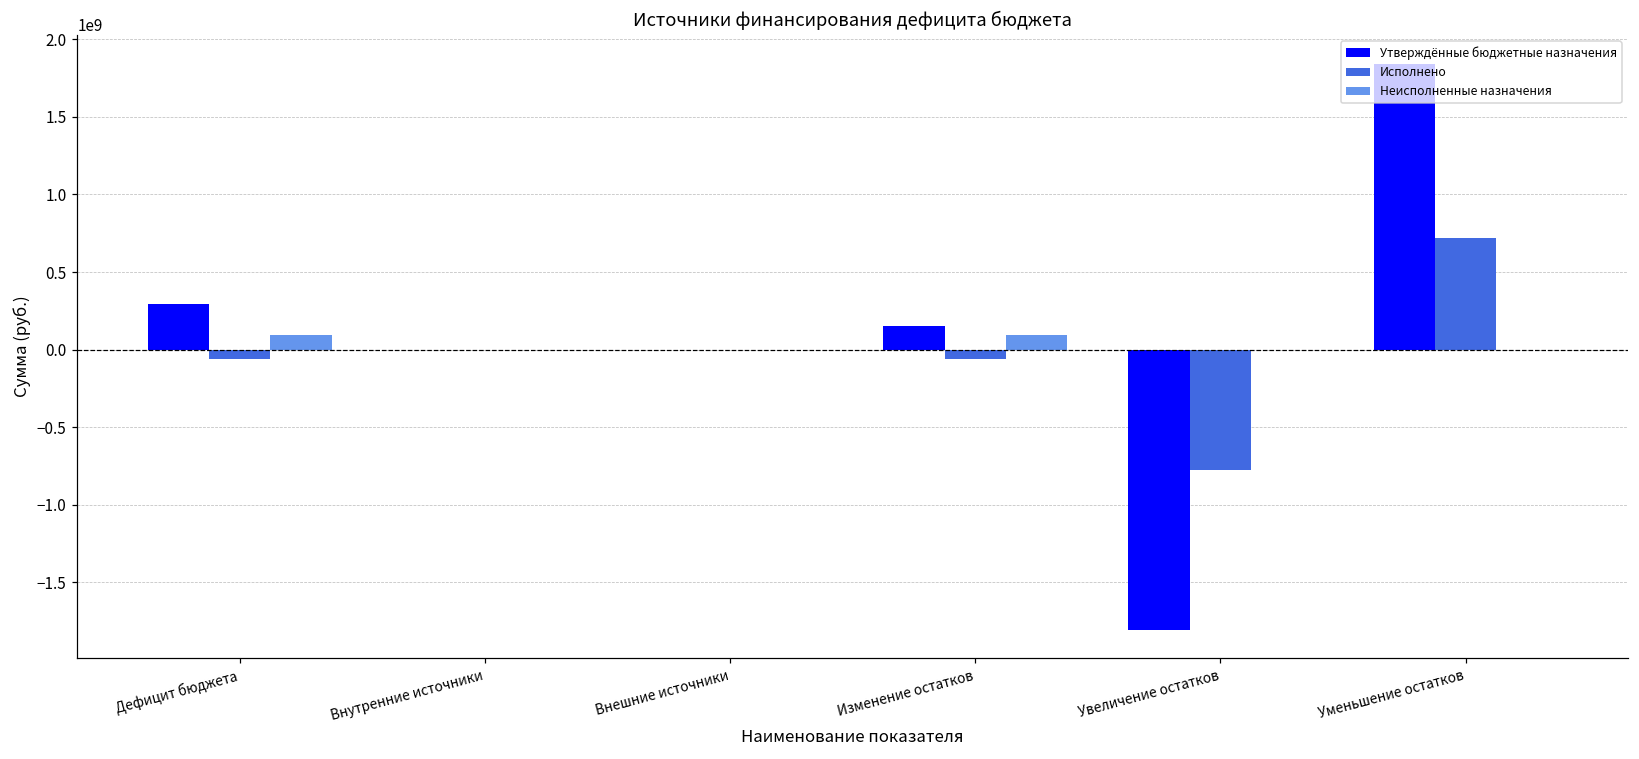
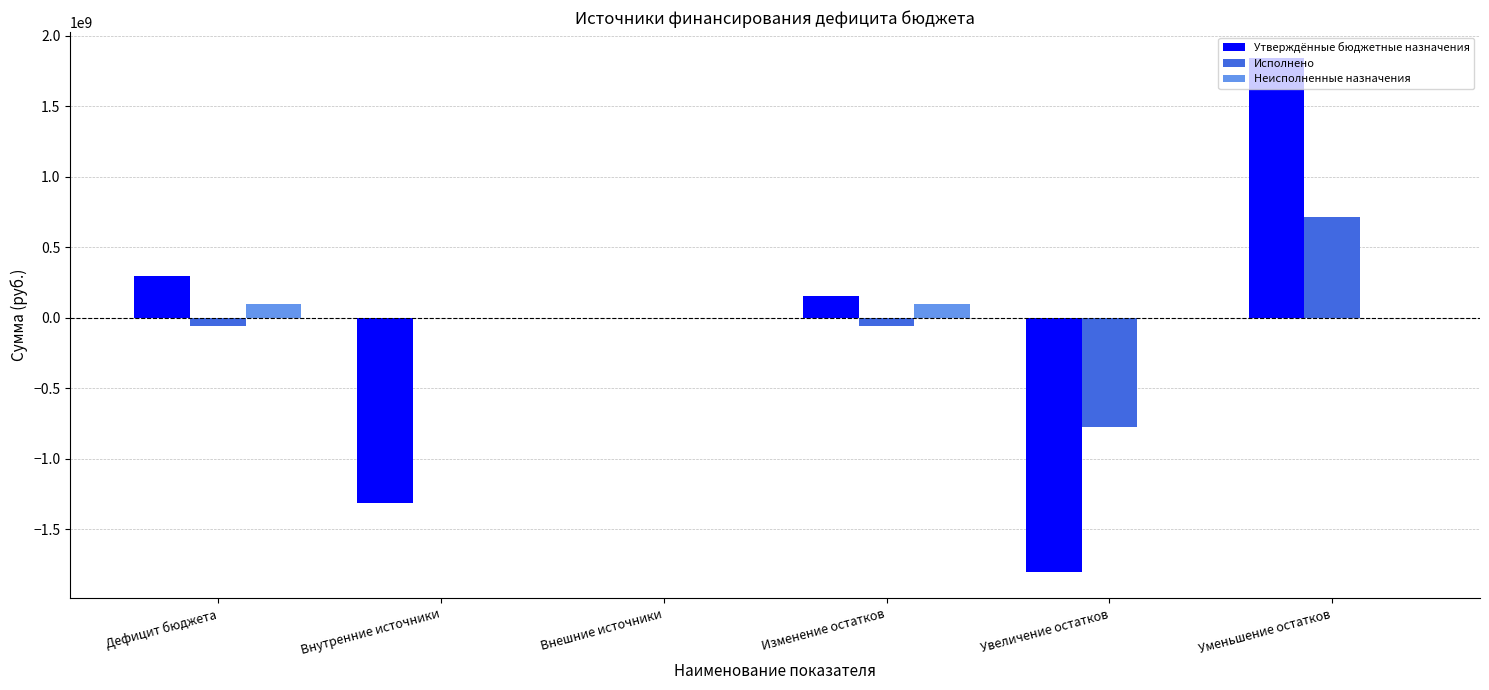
  {
    "Утверждённые бюджетные назначения": {
      "Дефицит бюджета": 300000000,
-     "Внутренние источники": 0,
+     "Внутренние источники": -1320000000,
      "Внешние источники": 0,
      "Изменение остатков": 150000000,
      "Увеличение остатков": -1810000000
    }
  }
